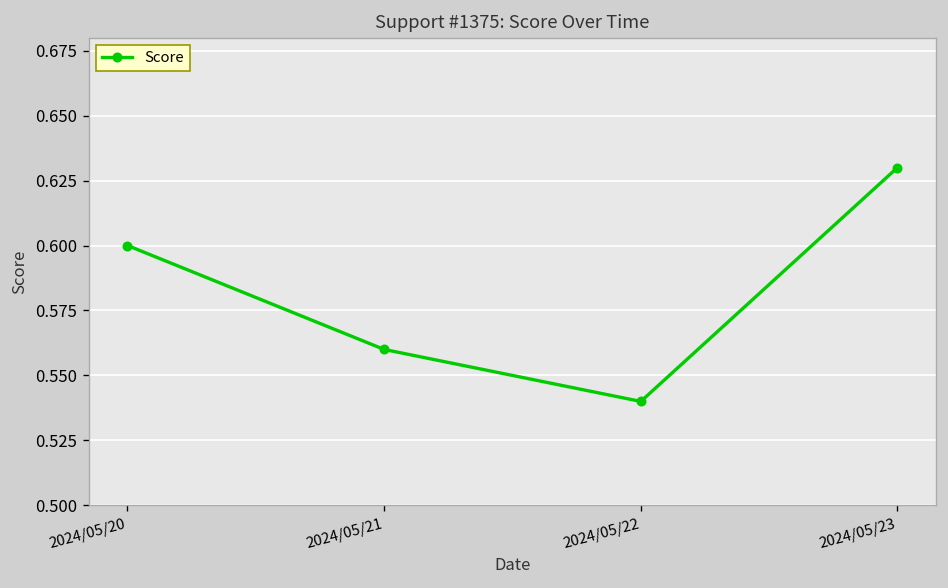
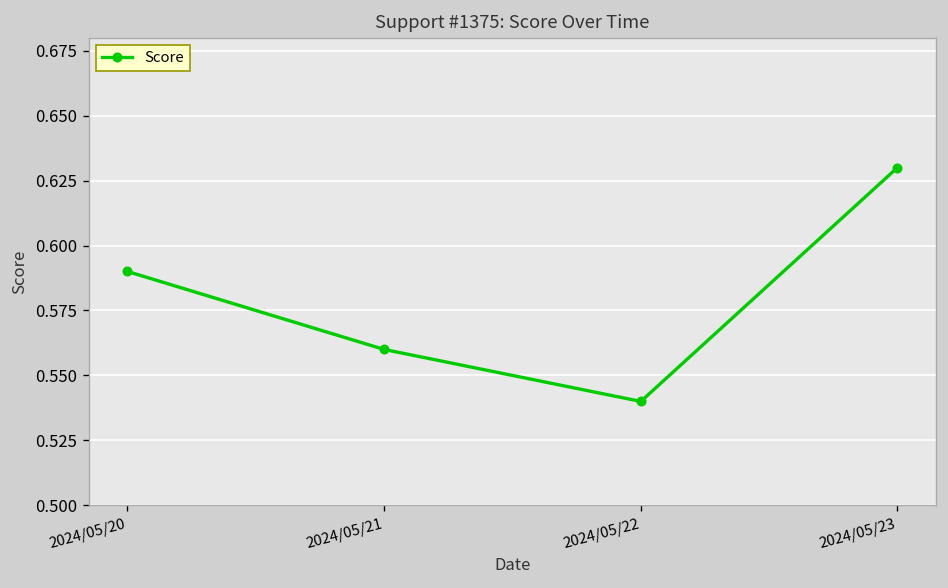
  {
-   "2024/05/20": 0.60,
+   "2024/05/20": 0.59,
    "2024/05/21": 0.56,
    "2024/05/22": 0.54,
    "2024/05/23": 0.63
  }
